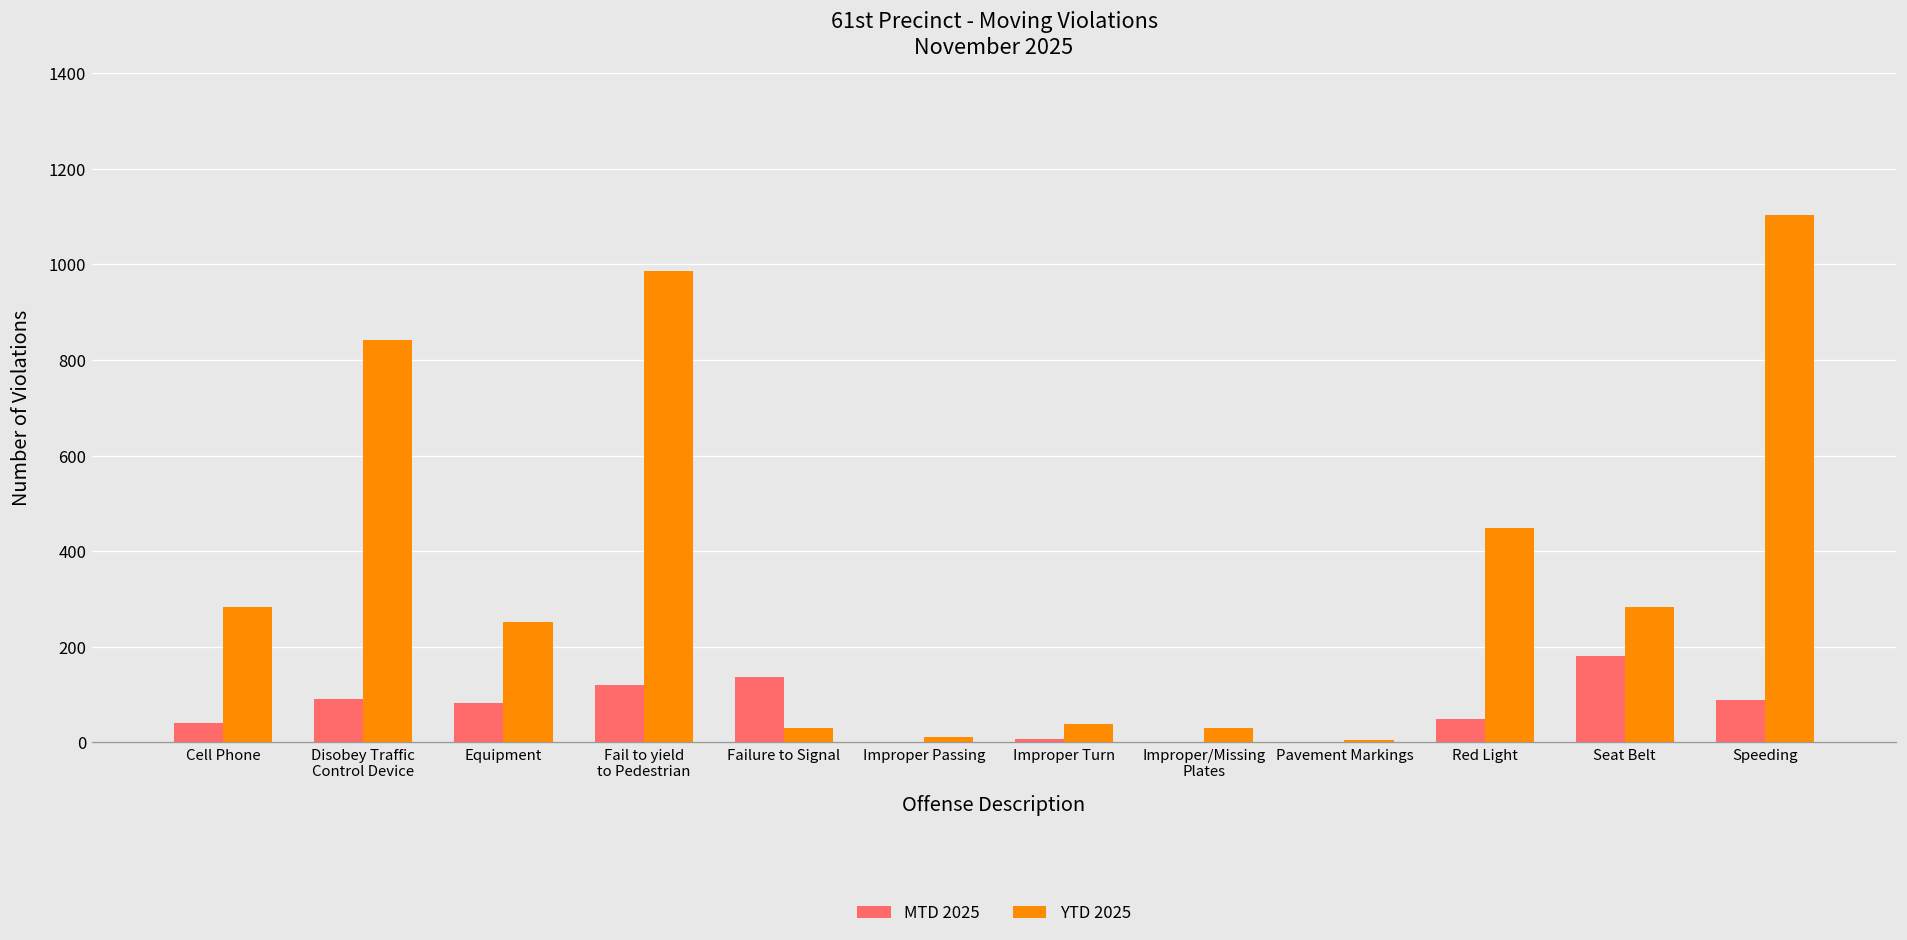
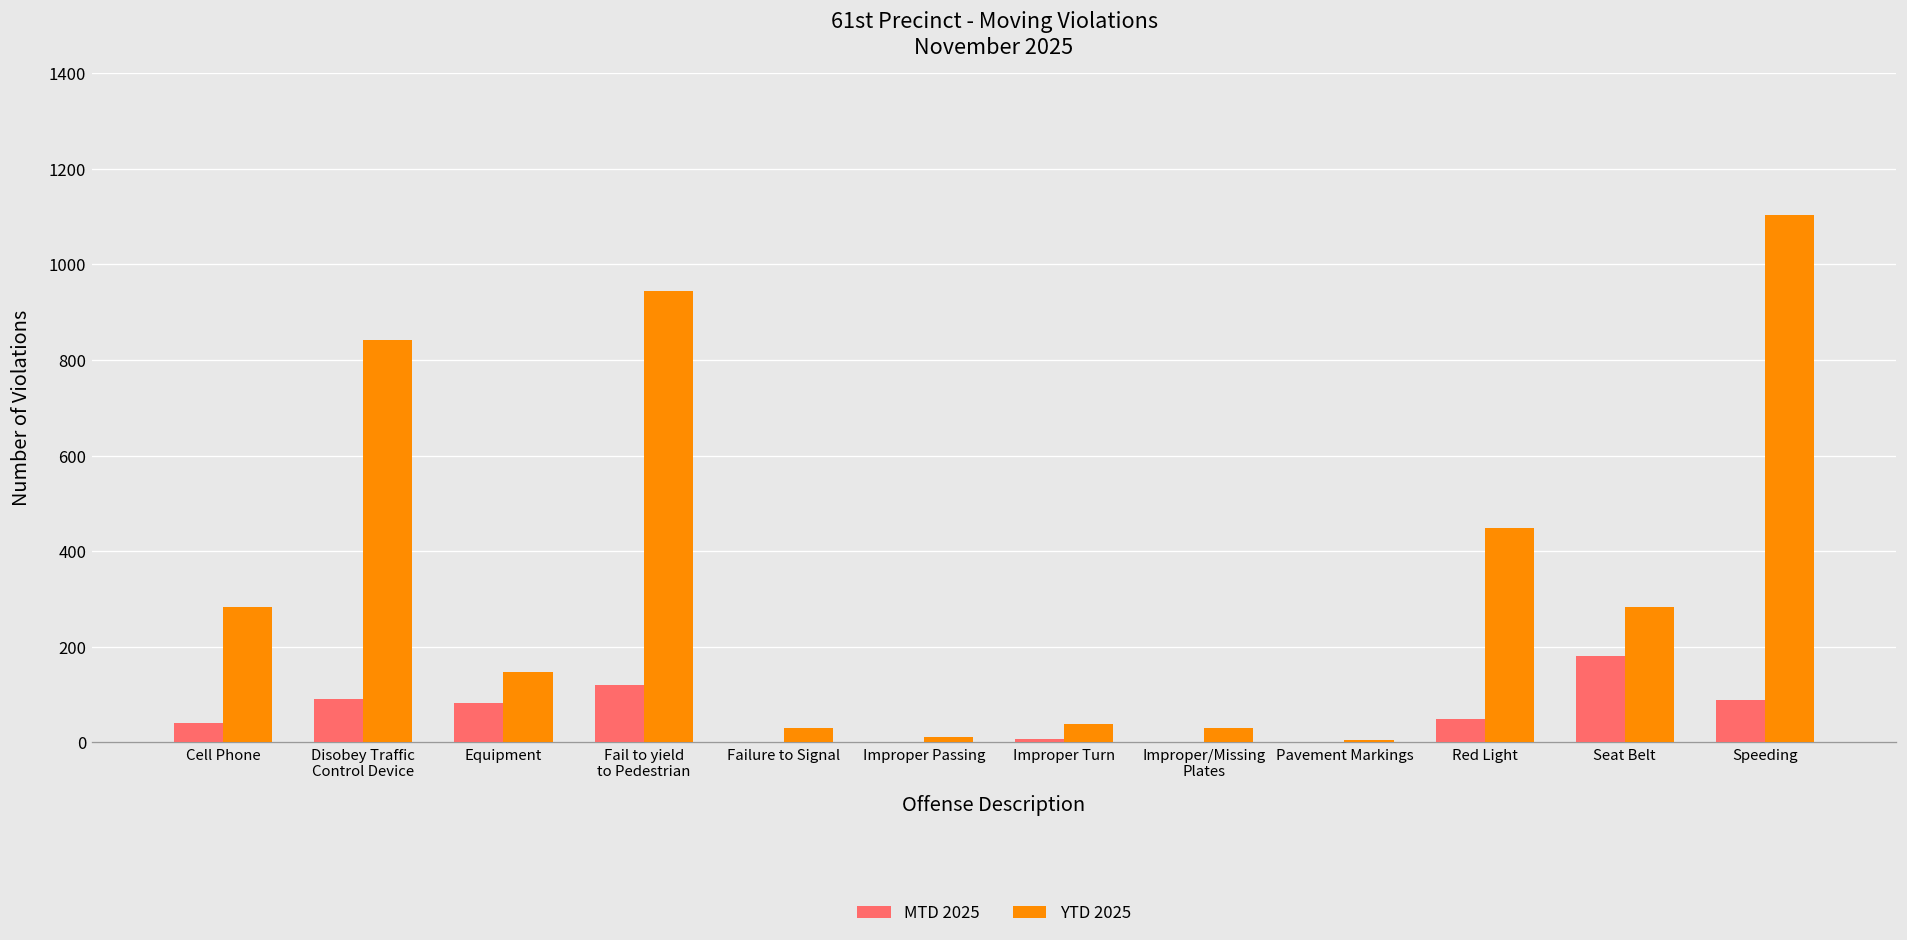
  {
    "MTD 2025": {
      "Cell Phone": 40,
      "Disobey Traffic Control Device": 90,
      "Equipment": 80,
      "Fail to yield to Pedestrian": 120,
-     "Failure to Signal": 140,
+     "Failure to Signal": 0,
      "Red Light": 50,
      "Seat Belt": 180,
      "Speeding": 90
    },
    "YTD 2025": {
      "Cell Phone": 280,
      "Disobey Traffic Control Device": 840,
-     "Equipment": 250,
-     "Fail to yield to Pedestrian": 990,
+     "Equipment": 150,
+     "Fail to yield to Pedestrian": 940,
      "Failure to Signal": 30,
      "Improper Passing": 10,
      "Improper Turn": 40,
      "Improper/Missing Plates": 30,
      "Red Light": 450,
      "Seat Belt": 280,
      "Speeding": 1100
    }
  }
